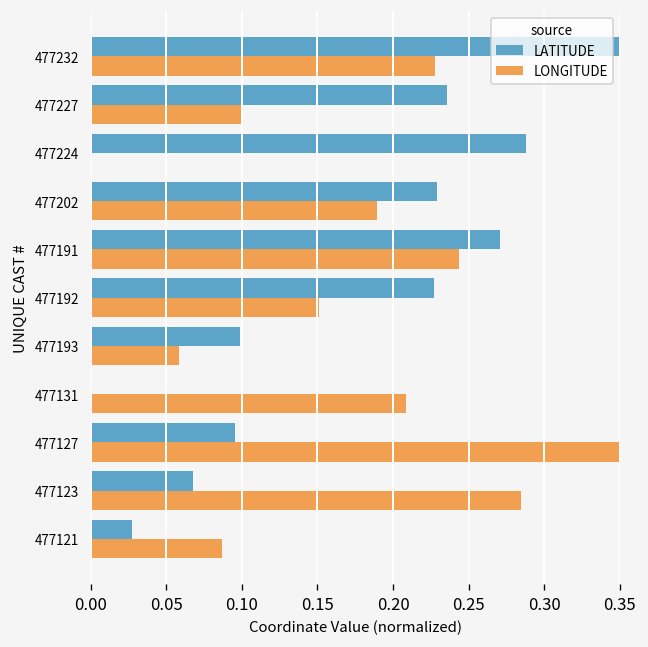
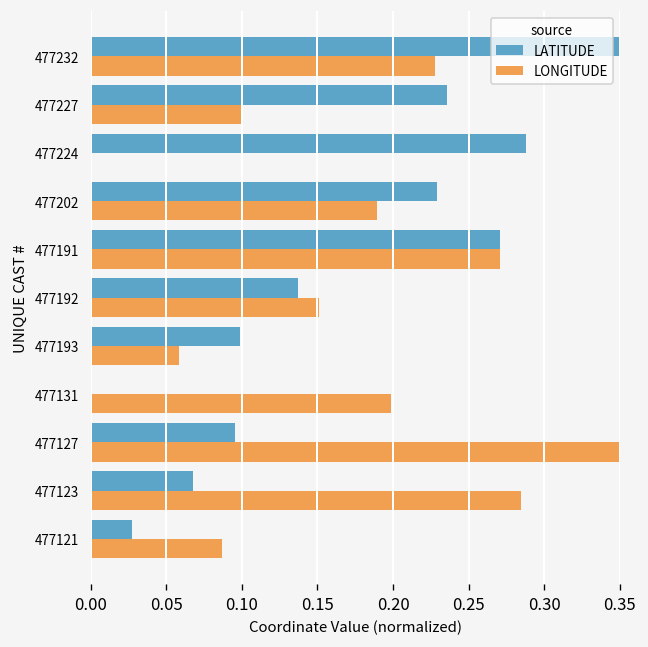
  {
    "LATITUDE": {
      "477232": 0.350,
      "477227": 0.236,
      "477224": 0.288,
      "477202": 0.229,
      "477191": 0.271,
-     "477192": 0.227,
+     "477192": 0.137,
      "477193": 0.099,
      "477131": 0.000,
      "477127": 0.096,
      "477123": 0.068,
      "477121": 0.028
    },
    "LONGITUDE": {
      "477232": 0.228,
      "477227": 0.100,
      "477224": 0.000,
      "477202": 0.189,
-     "477191": 0.244,
+     "477191": 0.271,
      "477192": 0.151,
      "477193": 0.058,
-     "477131": 0.208,
+     "477131": 0.199,
      "477127": 0.350,
      "477123": 0.285,
      "477121": 0.087
    }
  }
